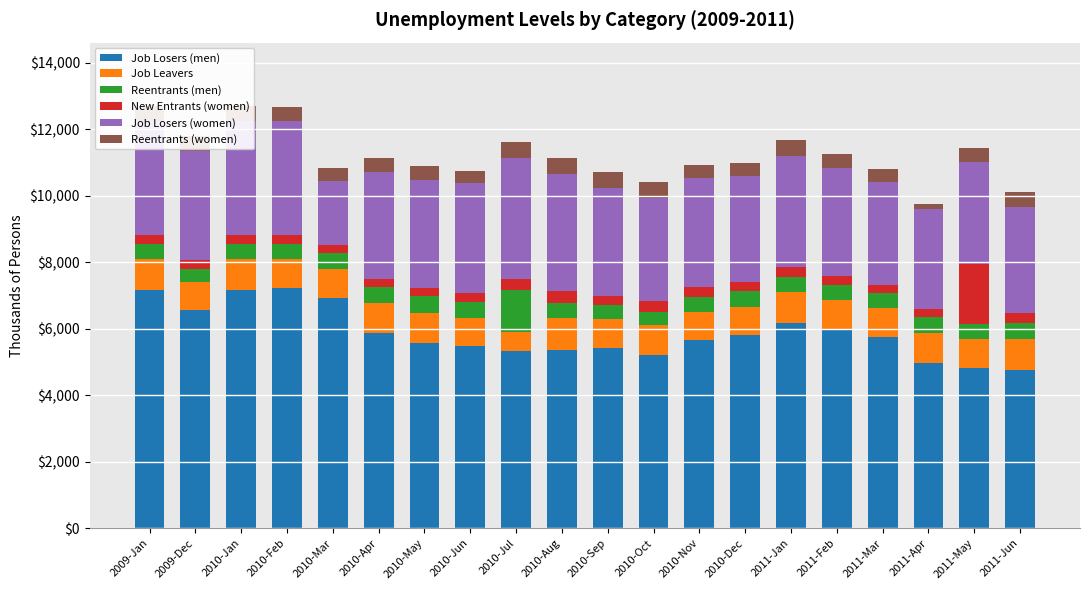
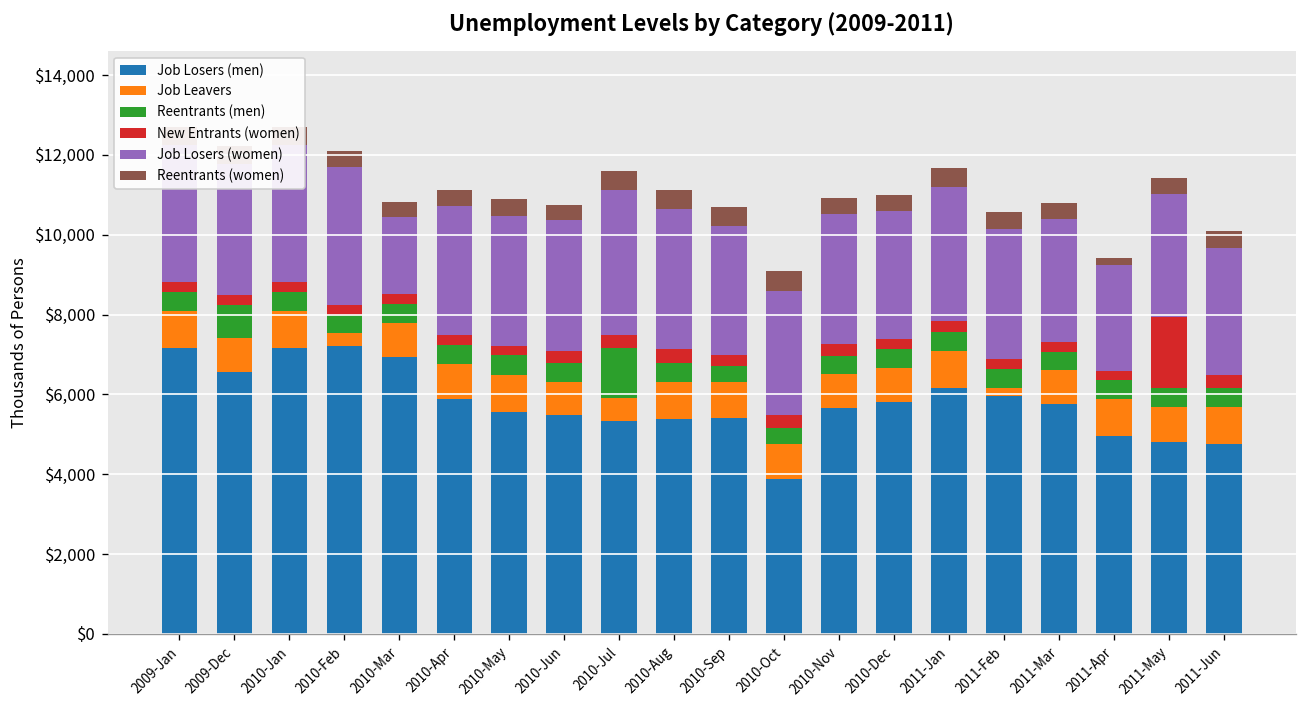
  {
    "Job Losers (men)": {
      "2009-Jan": "$7,200",
      "2009-Dec": "$6,600",
      "2010-Jan": "$7,200",
      "2010-Feb": "$7,200",
      "2010-Mar": "$6,900",
      "2010-Apr": "$5,900",
      "2010-May": "$5,600",
      "2010-Jun": "$5,500",
      "2010-Jul": "$5,300",
      "2010-Aug": "$5,400",
      "2010-Sep": "$5,400",
-     "2010-Oct": "$5,200",
+     "2010-Oct": "$3,900",
      "2010-Nov": "$5,700",
      "2010-Dec": "$5,800",
      "2011-Jan": "$6,200",
      "2011-Feb": "$6,000",
      "2011-Mar": "$5,800",
      "2011-Apr": "$5,000",
      "2011-May": "$4,800",
      "2011-Jun": "$4,800"
    },
    "Job Leavers": {
      "2009-Jan": "$900",
      "2009-Dec": "$900",
      "2010-Jan": "$900",
-     "2010-Feb": "$900",
+     "2010-Feb": "$300",
      "2010-Mar": "$900",
      "2010-Apr": "$900",
      "2010-May": "$900",
      "2010-Jun": "$800",
      "2010-Jul": "$600",
      "2010-Aug": "$900",
      "2010-Sep": "$900",
      "2010-Oct": "$900",
      "2010-Nov": "$900",
      "2010-Dec": "$900",
      "2011-Jan": "$900",
-     "2011-Feb": "$900",
+     "2011-Feb": "$200",
      "2011-Mar": "$900",
      "2011-Apr": "$900",
      "2011-May": "$900",
      "2011-Jun": "$900"
    },
    "Reentrants (men)": {
      "2009-Jan": "$500",
-     "2009-Dec": "$400",
+     "2009-Dec": "$800",
      "2010-Jan": "$500",
      "2010-Feb": "$500",
      "2010-Mar": "$500",
      "2010-Apr": "$500",
      "2010-May": "$500",
      "2010-Jun": "$500",
      "2010-Jul": "$1,200",
      "2010-Aug": "$500",
      "2010-Sep": "$400",
      "2010-Oct": "$400",
      "2010-Nov": "$500",
      "2010-Dec": "$500",
      "2011-Jan": "$500",
      "2011-Feb": "$500",
      "2011-Mar": "$400",
      "2011-Apr": "$500",
      "2011-May": "$500",
      "2011-Jun": "$500"
    },
    "New Entrants (women)": {
      "2009-Jan": "$300",
      "2009-Dec": "$300",
      "2010-Jan": "$300",
      "2010-Feb": "$300",
      "2010-Mar": "$300",
      "2010-Apr": "$200",
      "2010-May": "$200",
      "2010-Jun": "$300",
      "2010-Jul": "$300",
      "2010-Aug": "$400",
      "2010-Sep": "$300",
      "2010-Oct": "$300",
      "2010-Nov": "$300",
      "2010-Dec": "$300",
      "2011-Jan": "$300",
      "2011-Feb": "$300",
      "2011-Mar": "$200",
      "2011-Apr": "$200",
      "2011-May": "$1,800",
      "2011-Jun": "$300"
    },
    "Job Losers (women)": {
      "2010-Feb": "$3,400",
      "2010-Mar": "$1,900",
      "2010-Apr": "$3,200",
      "2010-May": "$3,300",
      "2010-Jun": "$3,300",
      "2010-Jul": "$3,600",
      "2010-Aug": "$3,500",
      "2010-Sep": "$3,200",
      "2010-Oct": "$3,100",
      "2010-Nov": "$3,300",
      "2010-Dec": "$3,200",
      "2011-Jan": "$3,400",
      "2011-Feb": "$3,300",
      "2011-Mar": "$3,100",
-     "2011-Apr": "$3,000",
+     "2011-Apr": "$2,600",
      "2011-May": "$3,100",
      "2011-Jun": "$3,200"
    },
    "Reentrants (women)": {
      "2010-Feb": "$400",
      "2010-Mar": "$400",
      "2010-Apr": "$400",
      "2010-May": "$400",
      "2010-Jun": "$400",
      "2010-Jul": "$500",
      "2010-Aug": "$500",
      "2010-Sep": "$500",
      "2010-Oct": "$500",
      "2010-Nov": "$400",
      "2010-Dec": "$400",
      "2011-Jan": "$500",
      "2011-Feb": "$400",
      "2011-Mar": "$400",
      "2011-Apr": "$200",
      "2011-May": "$400",
      "2011-Jun": "$400"
    }
  }
